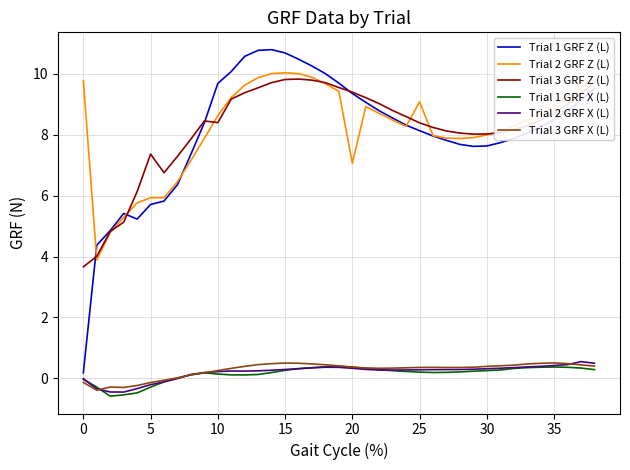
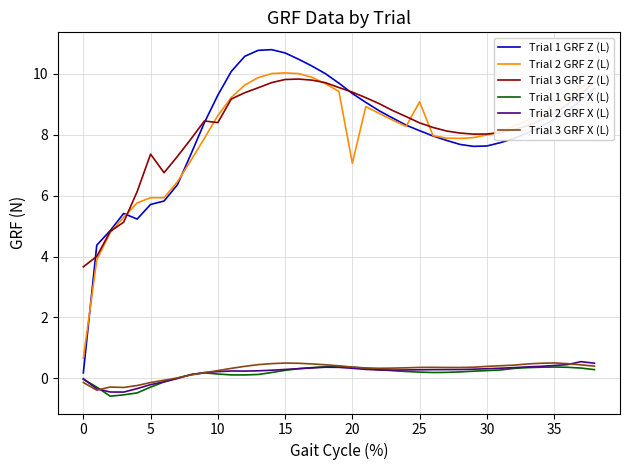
  {
    "Trial 1 GRF Z (L)": {
      "0": 0.2,
      "5": 5.7,
-     "10": 9.7,
+     "10": 9.3,
      "15": 10.7,
      "25": 8.1,
      "30": 7.6
    },
    "Trial 2 GRF Z (L)": {
-     "0": 9.8,
+     "0": 0.7,
      "5": 5.9,
      "10": 8.6,
      "15": 10.0,
      "20": 7.1,
      "25": 9.1
    },
    "Trial 3 GRF Z (L)": {
      "0": 3.7,
      "5": 7.4,
      "10": 8.4,
      "15": 9.8,
      "25": 8.4
    },
    "Trial 3 GRF X (L)": {
      "0": -0.1,
      "15": 0.5
    }
  }
